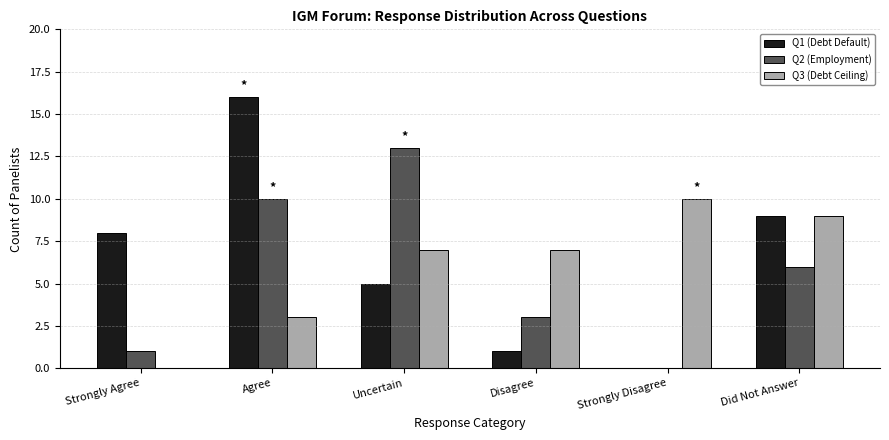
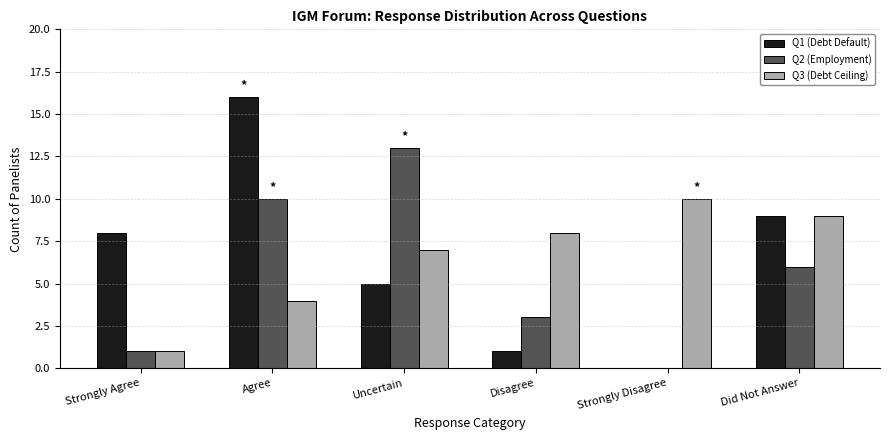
  {
    "Q1 (Debt Default)": {
      "Strongly Agree": 8,
      "Agree": 16,
      "Uncertain": 5,
      "Disagree": 1,
      "Strongly Disagree": 0,
      "Did Not Answer": 9
    },
    "Q2 (Employment)": {
      "Strongly Agree": 1,
      "Agree": 10,
      "Uncertain": 13,
      "Disagree": 3,
      "Strongly Disagree": 0,
      "Did Not Answer": 6
    },
    "Q3 (Debt Ceiling)": {
-     "Strongly Agree": 0,
-     "Agree": 3,
+     "Strongly Agree": 1,
+     "Agree": 4,
      "Uncertain": 7,
-     "Disagree": 7,
+     "Disagree": 8,
      "Strongly Disagree": 10,
      "Did Not Answer": 9
    }
  }
